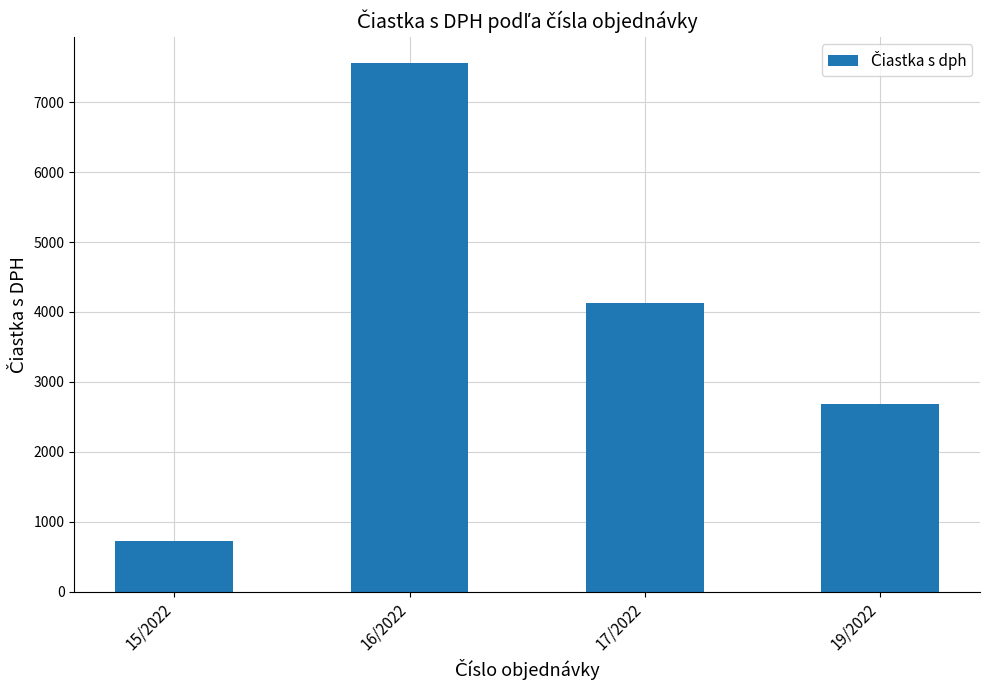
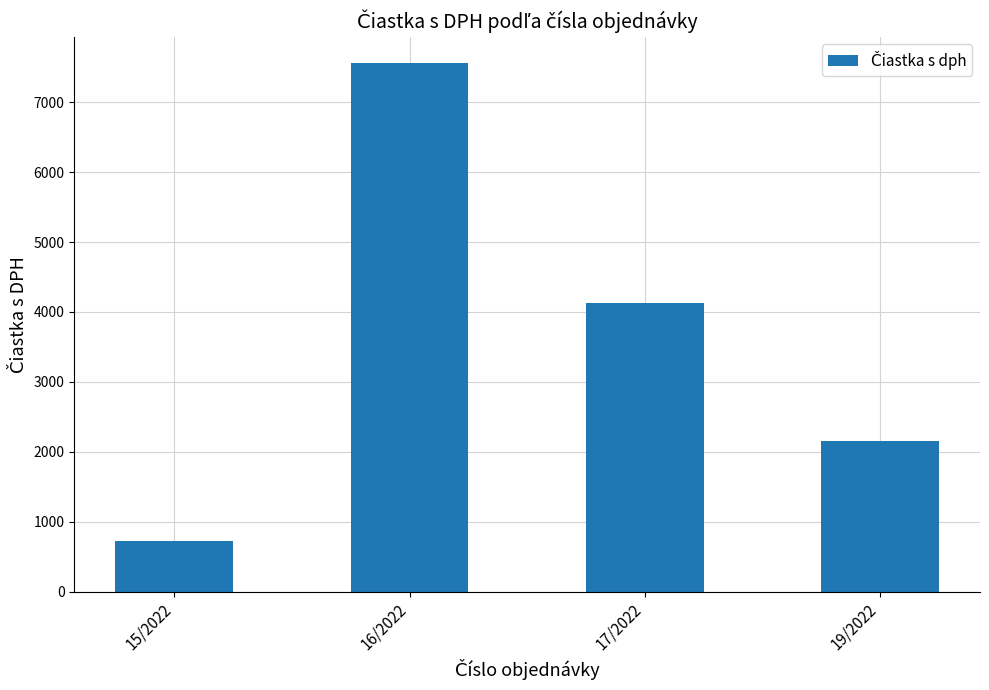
  {
    "15/2022": 700,
    "16/2022": 7600,
    "17/2022": 4100,
-   "19/2022": 2700
+   "19/2022": 2200
  }
